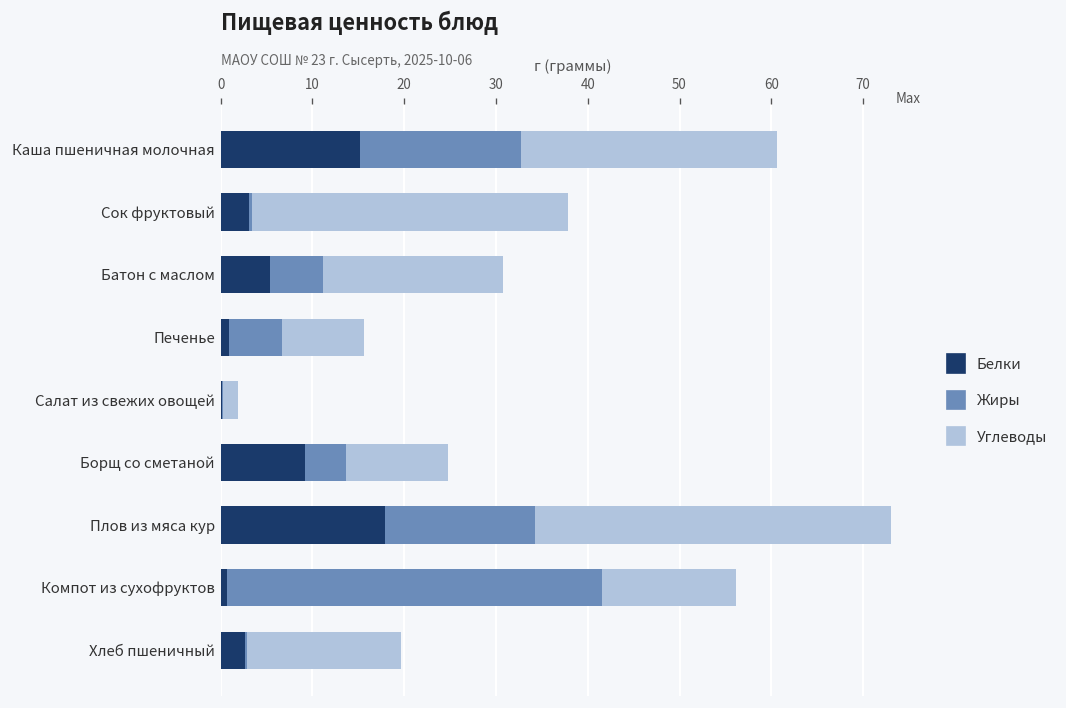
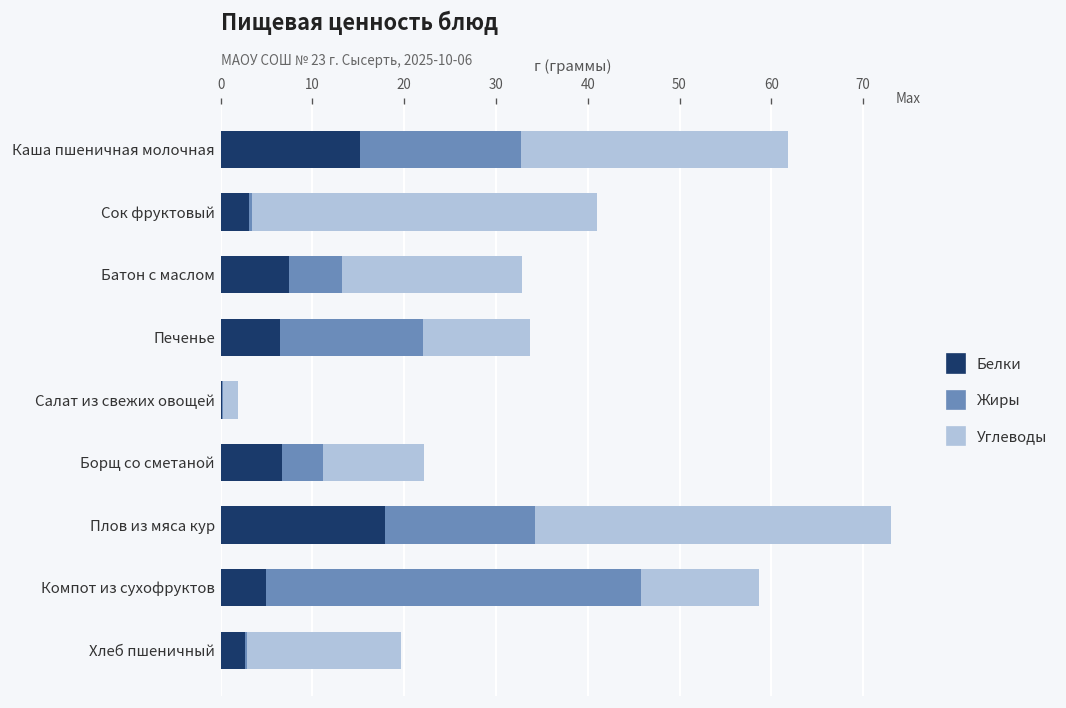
  {
    "Белки": {
      "Каша пшеничная молочная": 15,
      "Сок фруктовый": 3,
-     "Батон с маслом": 5,
-     "Печенье": 1,
-     "Борщ со сметаной": 9,
+     "Батон с маслом": 7,
+     "Печенье": 7,
+     "Борщ со сметаной": 7,
      "Плов из мяса кур": 18,
-     "Компот из сухофруктов": 1,
+     "Компот из сухофруктов": 5,
      "Хлеб пшеничный": 3
    },
    "Жиры": {
      "Каша пшеничная молочная": 17,
      "Сок фруктовый": 0,
      "Батон с маслом": 6,
-     "Печенье": 6,
+     "Печенье": 16,
      "Борщ со сметаной": 4,
      "Плов из мяса кур": 16,
      "Компот из сухофруктов": 41
    },
    "Углеводы": {
-     "Каша пшеничная молочная": 28,
-     "Сок фруктовый": 34,
+     "Каша пшеничная молочная": 29,
+     "Сок фруктовый": 38,
      "Батон с маслом": 20,
-     "Печенье": 9,
+     "Печенье": 12,
      "Салат из свежих овощей": 2,
      "Борщ со сметаной": 11,
      "Плов из мяса кур": 39,
-     "Компот из сухофруктов": 15,
+     "Компот из сухофруктов": 13,
      "Хлеб пшеничный": 17
    }
  }
